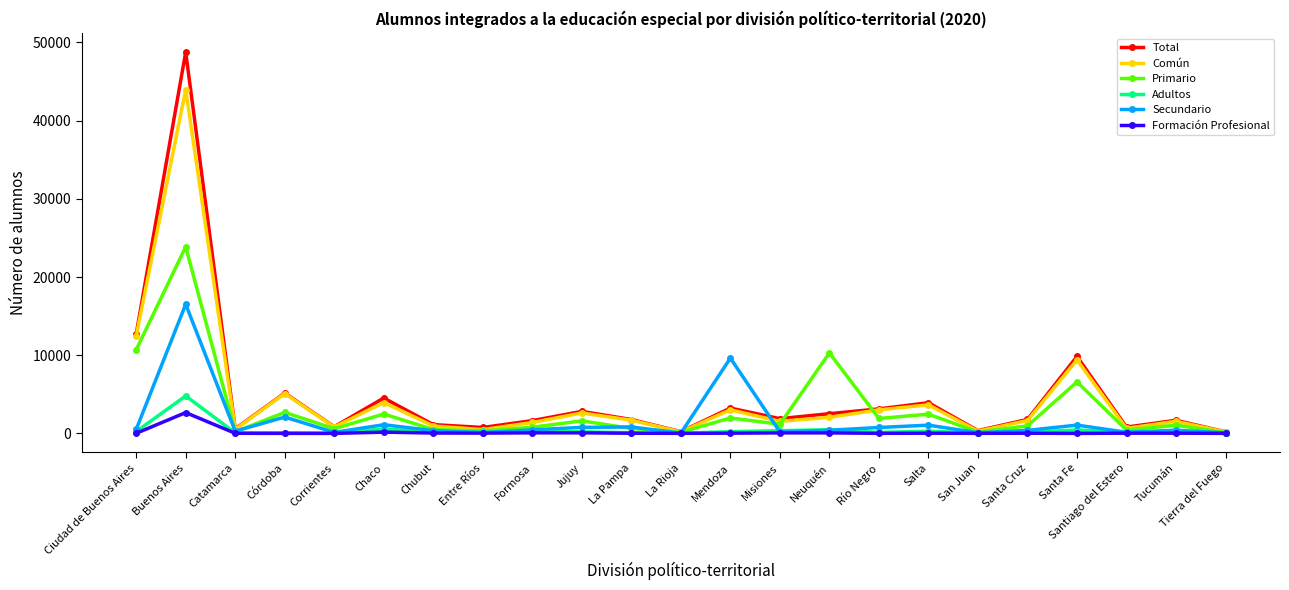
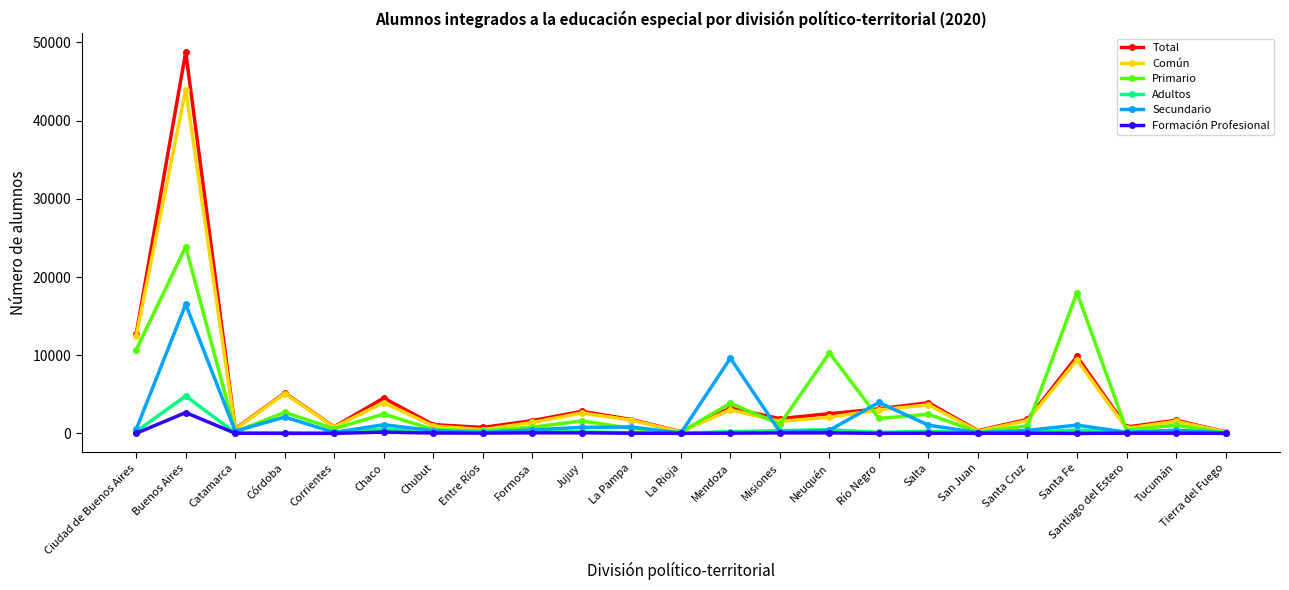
  {
    "Total": {
      "Buenos Aires": 49000,
      "Chaco": 5000,
      "Misiones": 2000,
      "Neuquén": 3000,
      "Santa Fe": 10000
    },
    "Común": {
      "Buenos Aires": 44000,
      "Chaco": 4000,
      "Misiones": 2000,
      "Neuquén": 2000,
      "Santa Fe": 9000
    },
    "Primario": {
      "Ciudad de Buenos Aires": 11000,
      "Buenos Aires": 24000,
      "Córdoba": 3000,
      "Chaco": 2000,
      "Formosa": 1000,
      "Jujuy": 2000,
-     "Mendoza": 2000,
+     "Mendoza": 4000,
      "Misiones": 1000,
      "Neuquén": 10000,
      "Río Negro": 2000,
      "Salta": 2000,
      "Santa Cruz": 1000,
-     "Santa Fe": 7000,
+     "Santa Fe": 18000,
      "Tucumán": 1000
    },
    "Adultos": {
      "Buenos Aires": 5000,
      "Chaco": 1000,
      "Santa Fe": 0
    },
    "Secundario": {
      "Buenos Aires": 17000,
      "Córdoba": 2000,
      "Chaco": 1000,
      "Jujuy": 1000,
      "Mendoza": 10000,
-     "Río Negro": 1000,
+     "Río Negro": 4000,
      "Salta": 1000,
      "Santa Fe": 1000
    },
    "Formación Profesional": {
      "Buenos Aires": 3000,
      "Chaco": 0,
      "Neuquén": 0,
      "Santa Fe": 0
    }
  }
